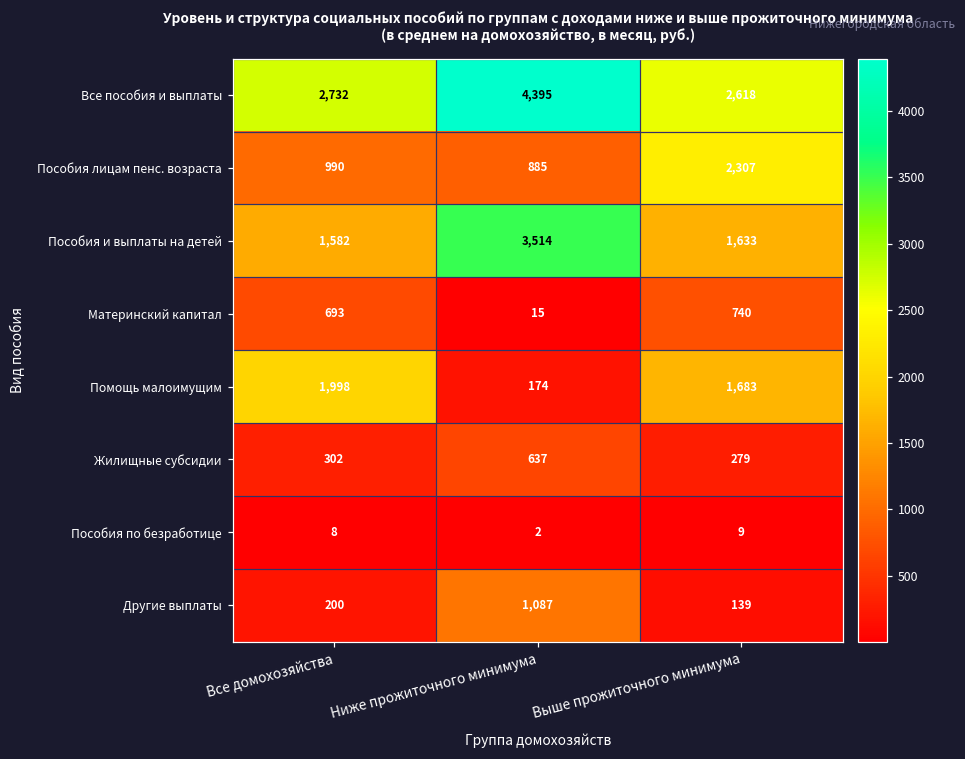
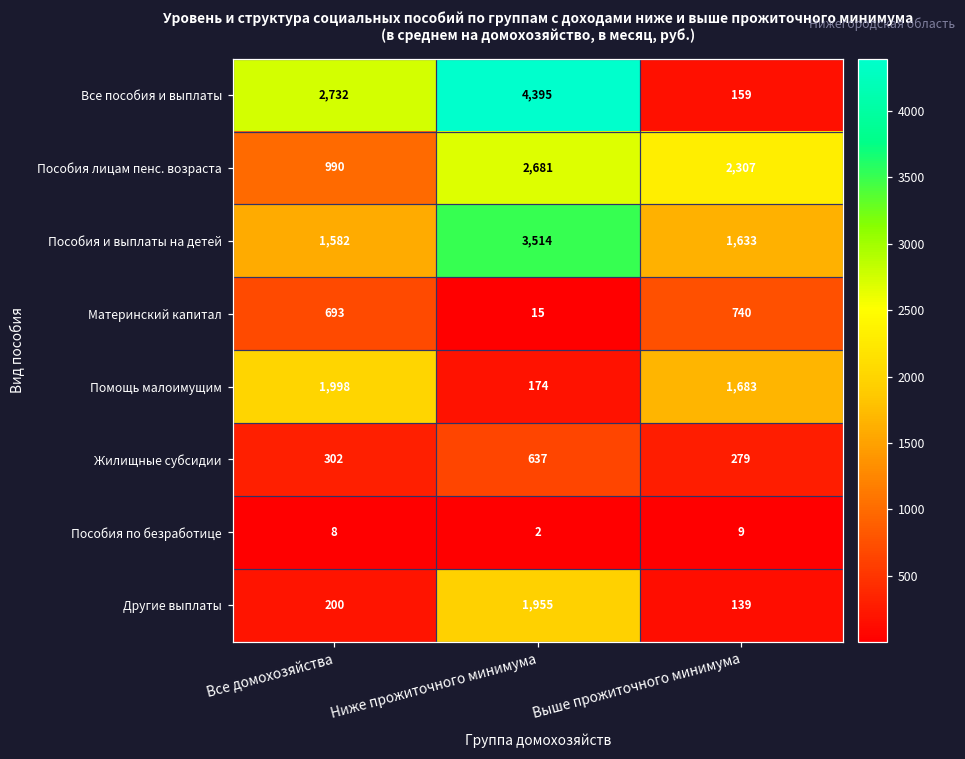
  {
    "Все пособия и выплаты": {
      "Все домохозяйства": "2,732",
      "Ниже прожиточного минимума": "4,395",
-     "Выше прожиточного минимума": "2,618"
+     "Выше прожиточного минимума": "159"
    },
    "Пособия лицам пенс. возраста": {
      "Все домохозяйства": "990",
-     "Ниже прожиточного минимума": "885",
+     "Ниже прожиточного минимума": "2,681",
      "Выше прожиточного минимума": "2,307"
    },
    "Пособия и выплаты на детей": {
      "Все домохозяйства": "1,582",
      "Ниже прожиточного минимума": "3,514",
      "Выше прожиточного минимума": "1,633"
    },
    "Материнский капитал": {
      "Все домохозяйства": "693",
      "Ниже прожиточного минимума": "15",
      "Выше прожиточного минимума": "740"
    },
    "Помощь малоимущим": {
      "Все домохозяйства": "1,998",
      "Ниже прожиточного минимума": "174",
      "Выше прожиточного минимума": "1,683"
    },
    "Жилищные субсидии": {
      "Все домохозяйства": "302",
      "Ниже прожиточного минимума": "637",
      "Выше прожиточного минимума": "279"
    },
    "Пособия по безработице": {
      "Все домохозяйства": "8",
      "Ниже прожиточного минимума": "2",
      "Выше прожиточного минимума": "9"
    },
    "Другие выплаты": {
      "Все домохозяйства": "200",
-     "Ниже прожиточного минимума": "1,087",
+     "Ниже прожиточного минимума": "1,955",
      "Выше прожиточного минимума": "139"
    }
  }
